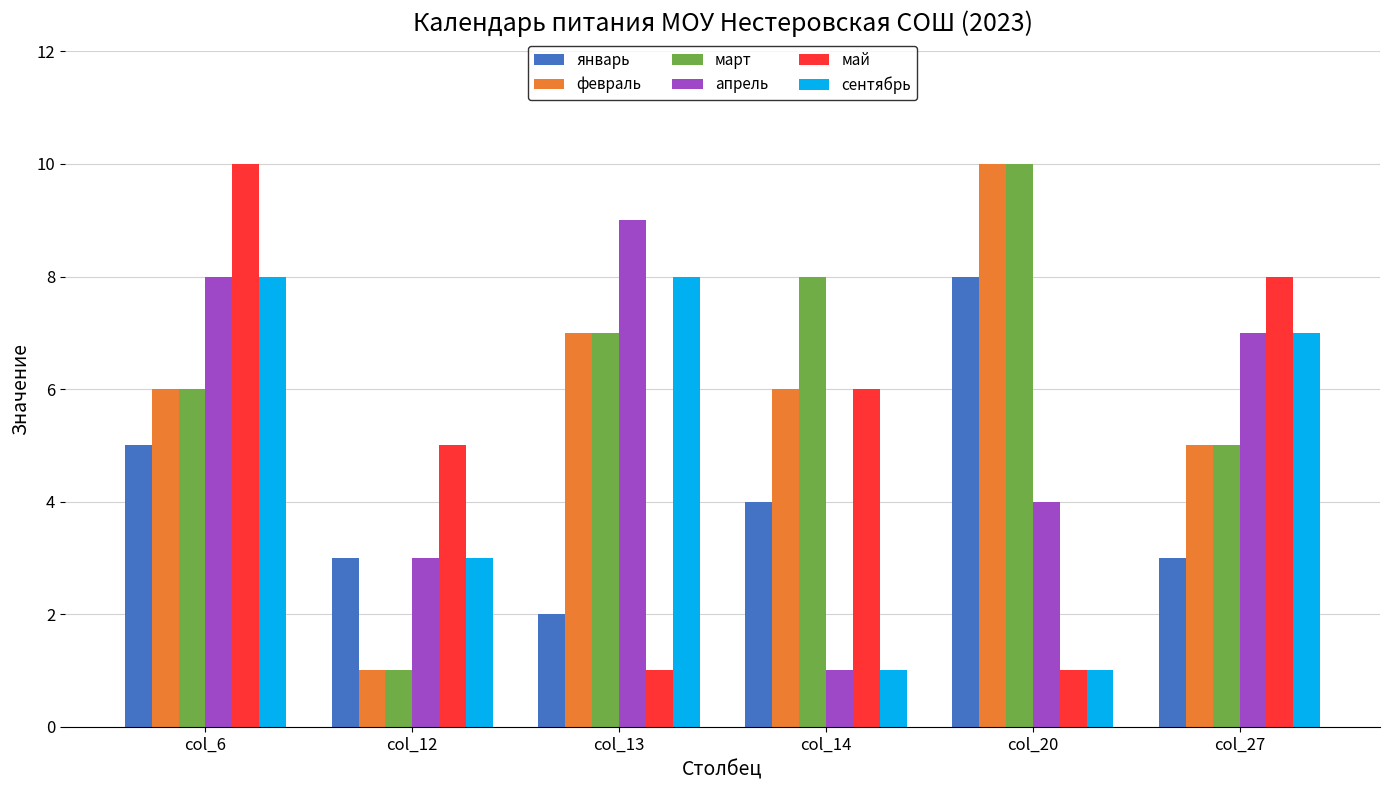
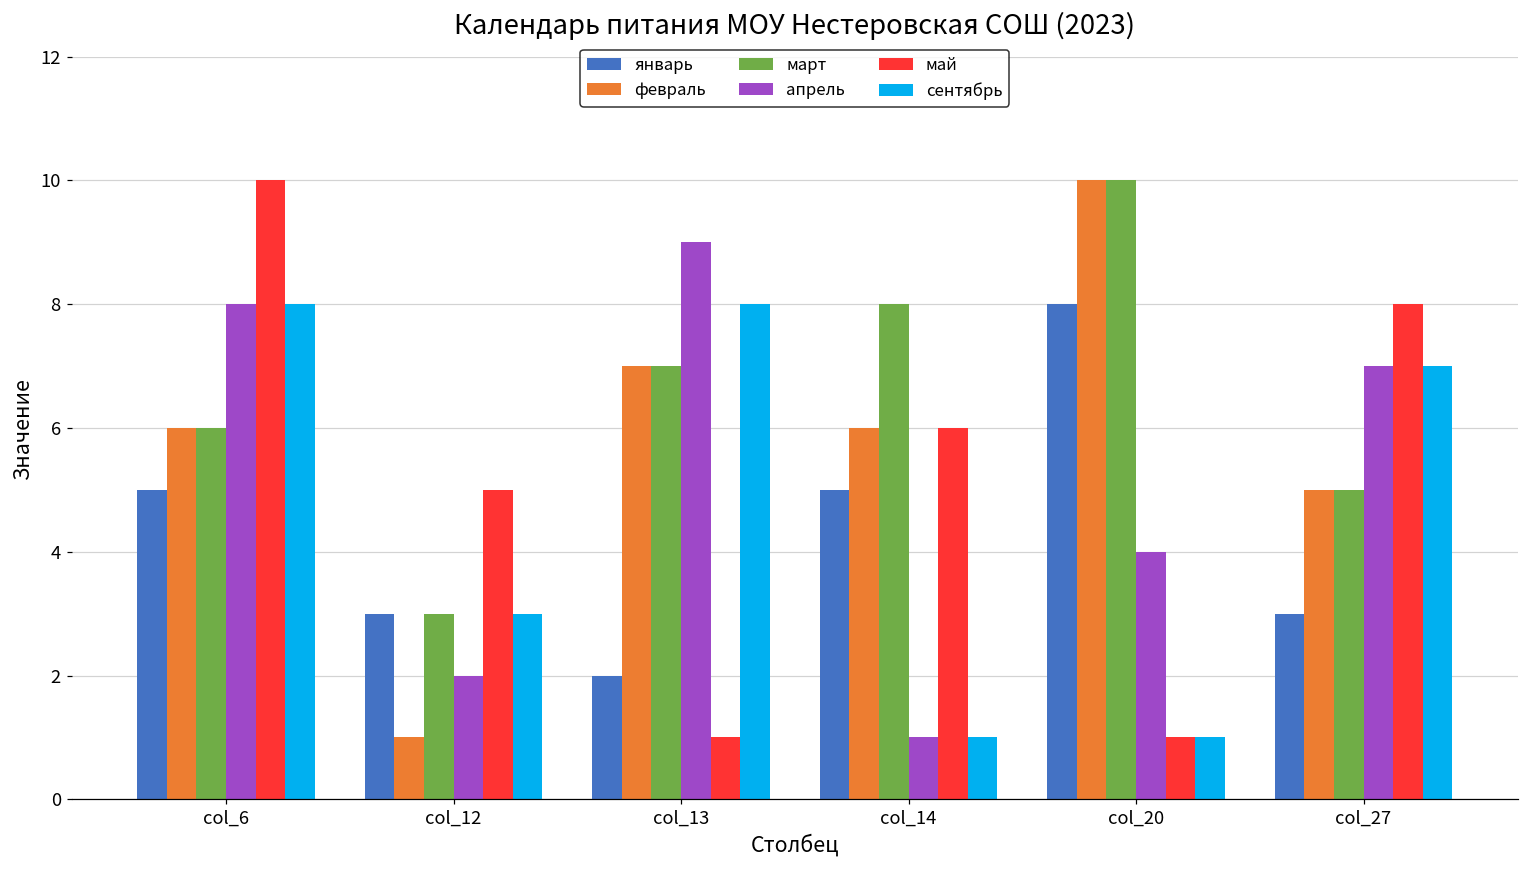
  {
    "январь": {
      "col_6": 5,
      "col_12": 3,
      "col_13": 2,
-     "col_14": 4,
+     "col_14": 5,
      "col_20": 8,
      "col_27": 3
    },
    "февраль": {
      "col_6": 6,
      "col_12": 1,
      "col_13": 7,
      "col_14": 6,
      "col_20": 10,
      "col_27": 5
    },
    "март": {
      "col_6": 6,
-     "col_12": 1,
+     "col_12": 3,
      "col_13": 7,
      "col_14": 8,
      "col_20": 10,
      "col_27": 5
    },
    "апрель": {
      "col_6": 8,
-     "col_12": 3,
+     "col_12": 2,
      "col_13": 9,
      "col_14": 1,
      "col_20": 4,
      "col_27": 7
    },
    "май": {
      "col_6": 10,
      "col_12": 5,
      "col_13": 1,
      "col_14": 6,
      "col_20": 1,
      "col_27": 8
    },
    "сентябрь": {
      "col_6": 8,
      "col_12": 3,
      "col_13": 8,
      "col_14": 1,
      "col_20": 1,
      "col_27": 7
    }
  }
